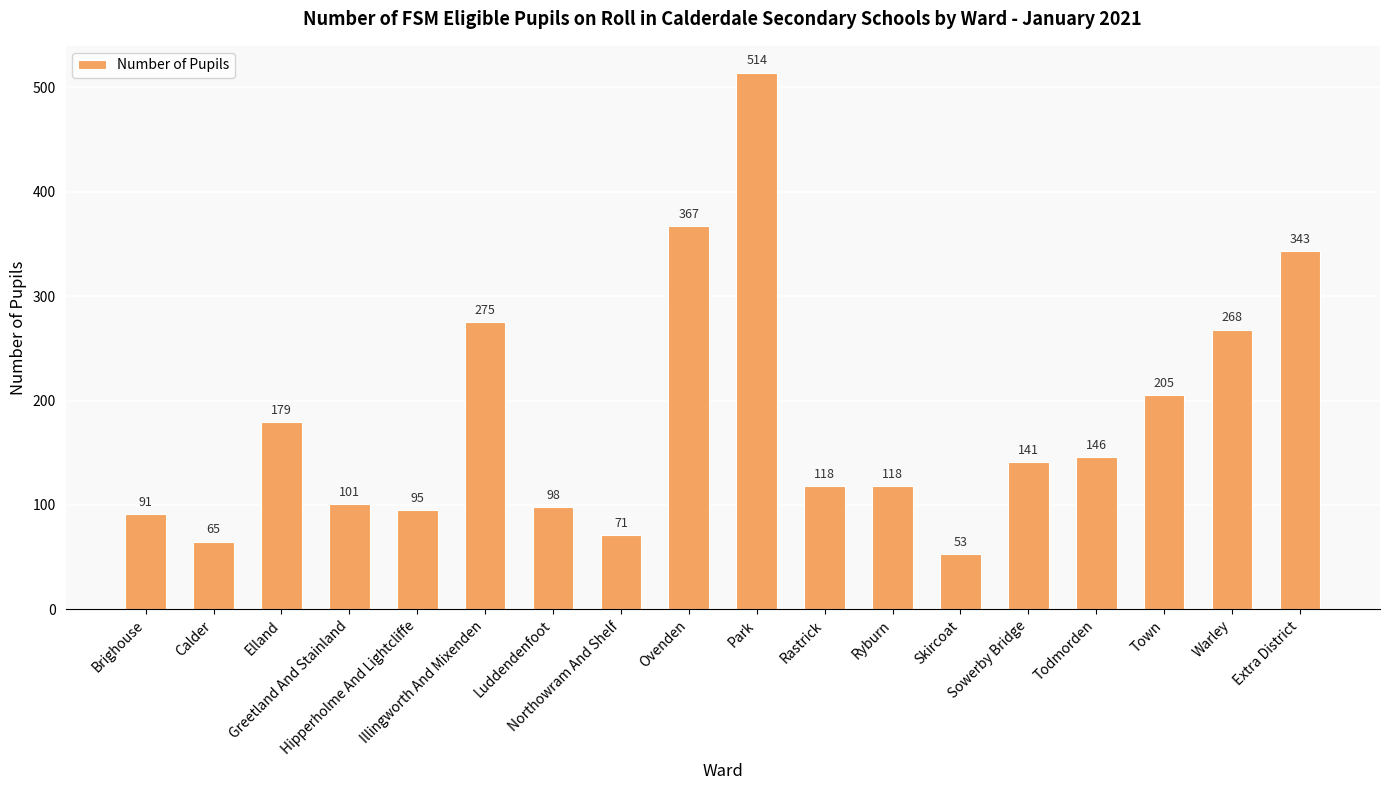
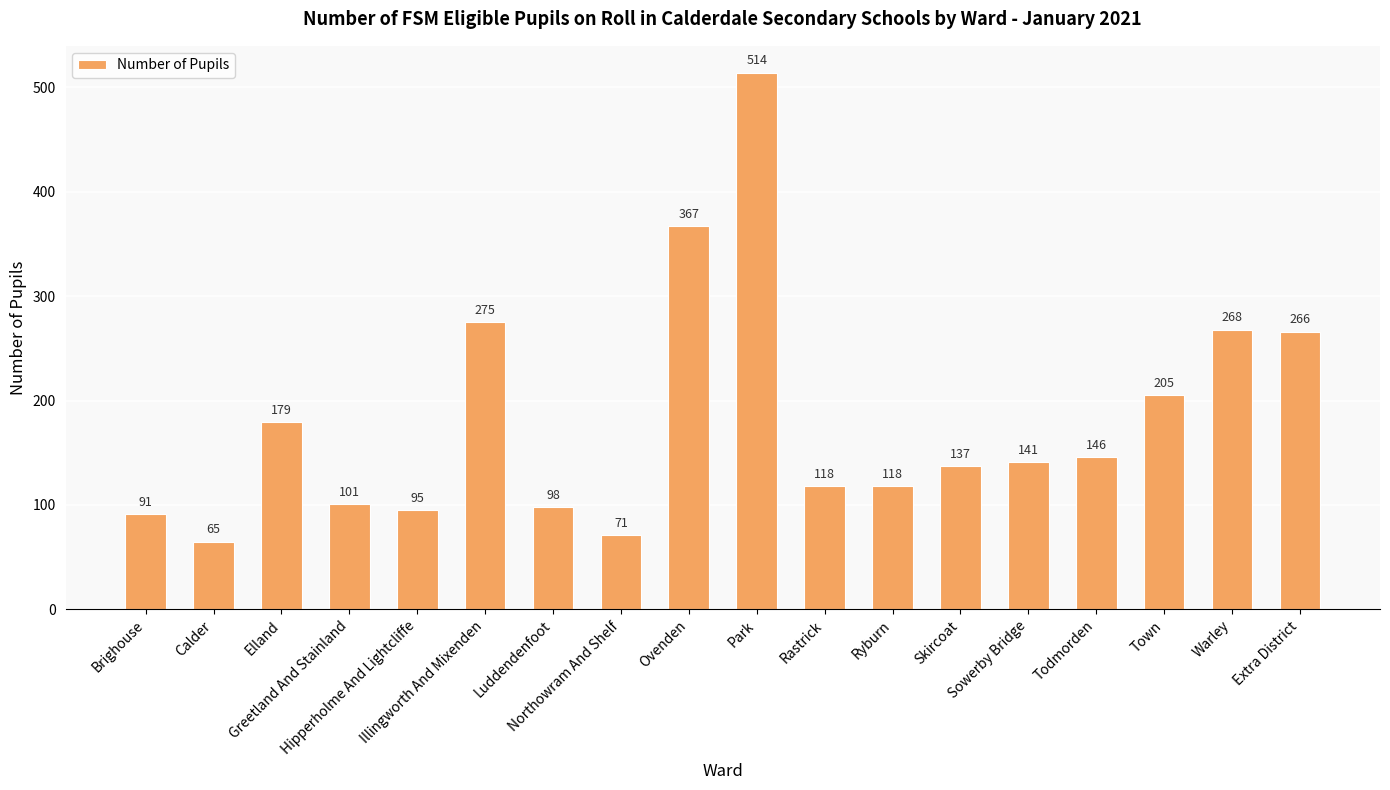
  {
    "Brighouse": 91,
    "Calder": 65,
    "Elland": 179,
    "Greetland And Stainland": 101,
    "Hipperholme And Lightcliffe": 95,
    "Illingworth And Mixenden": 275,
    "Luddendenfoot": 98,
    "Northowram And Shelf": 71,
    "Ovenden": 367,
    "Park": 514,
    "Rastrick": 118,
    "Ryburn": 118,
-   "Skircoat": 53,
+   "Skircoat": 137,
    "Sowerby Bridge": 141,
    "Todmorden": 146,
    "Town": 205,
    "Warley": 268,
-   "Extra District": 343
+   "Extra District": 266
  }
